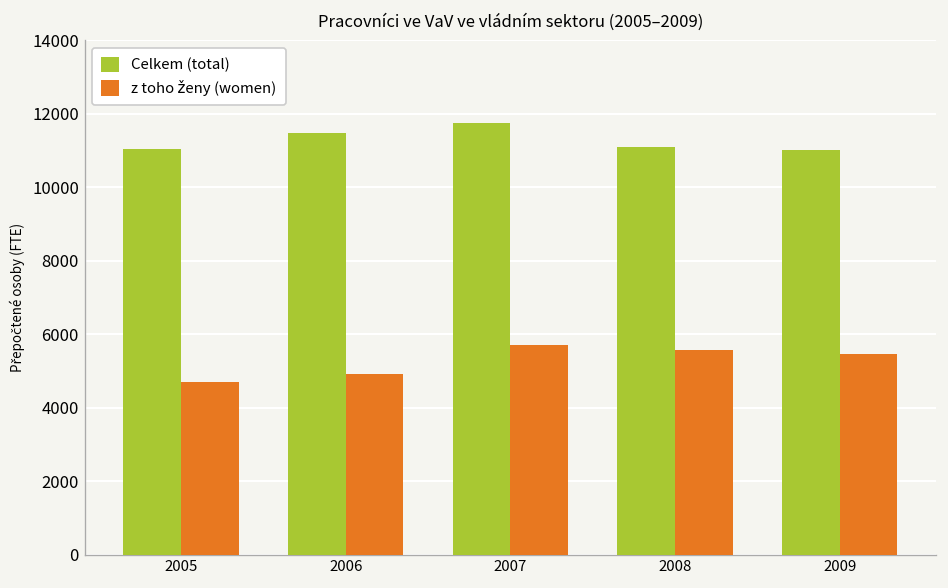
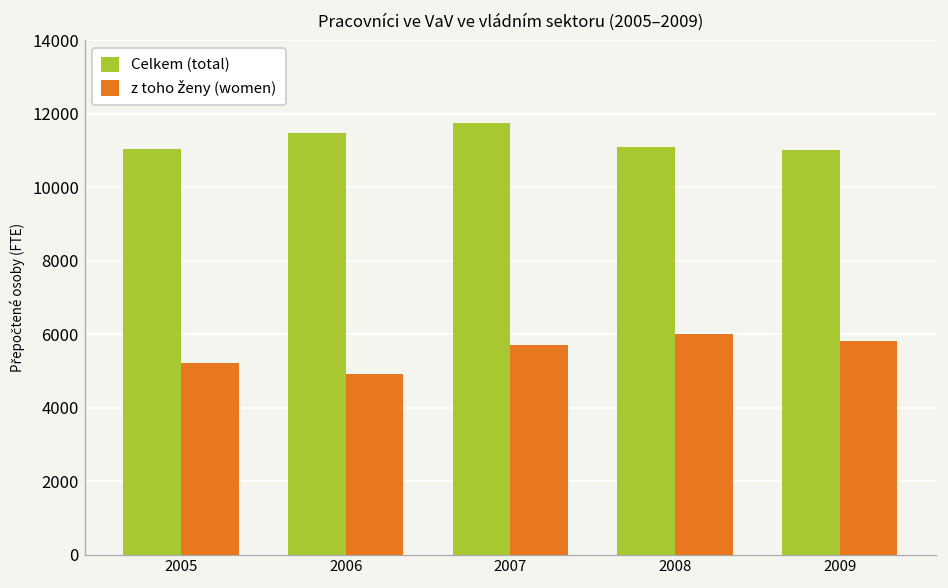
  {
    "Celkem (total)": {
      "2005": 11100,
      "2006": 11500,
      "2007": 11800,
      "2008": 11100,
      "2009": 11000
    },
    "z toho ženy (women)": {
-     "2005": 4700,
+     "2005": 5200,
      "2006": 4900,
      "2007": 5700,
-     "2008": 5600,
-     "2009": 5500
+     "2008": 6000,
+     "2009": 5800
    }
  }
